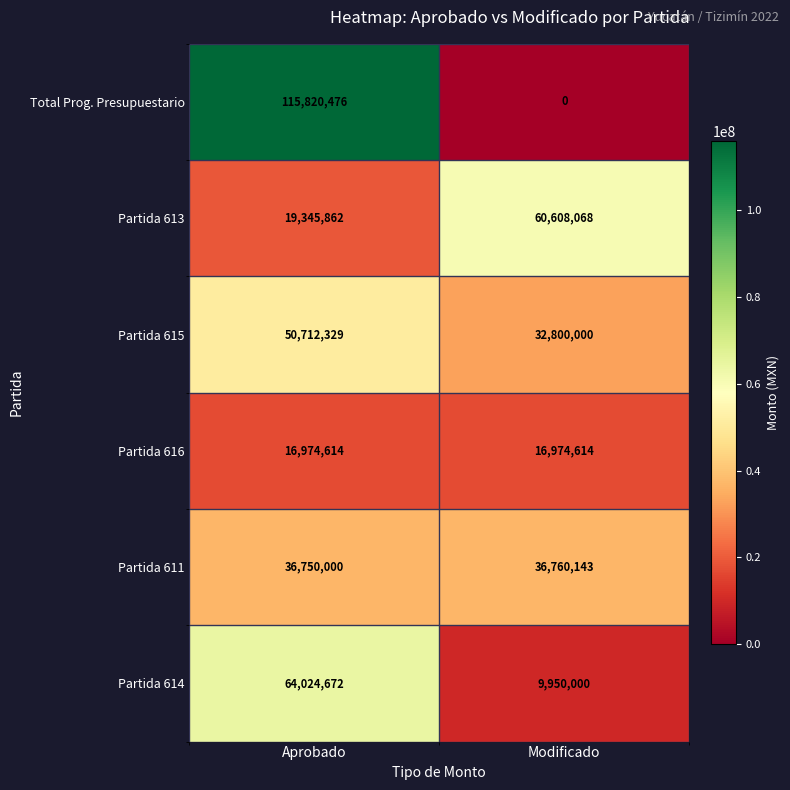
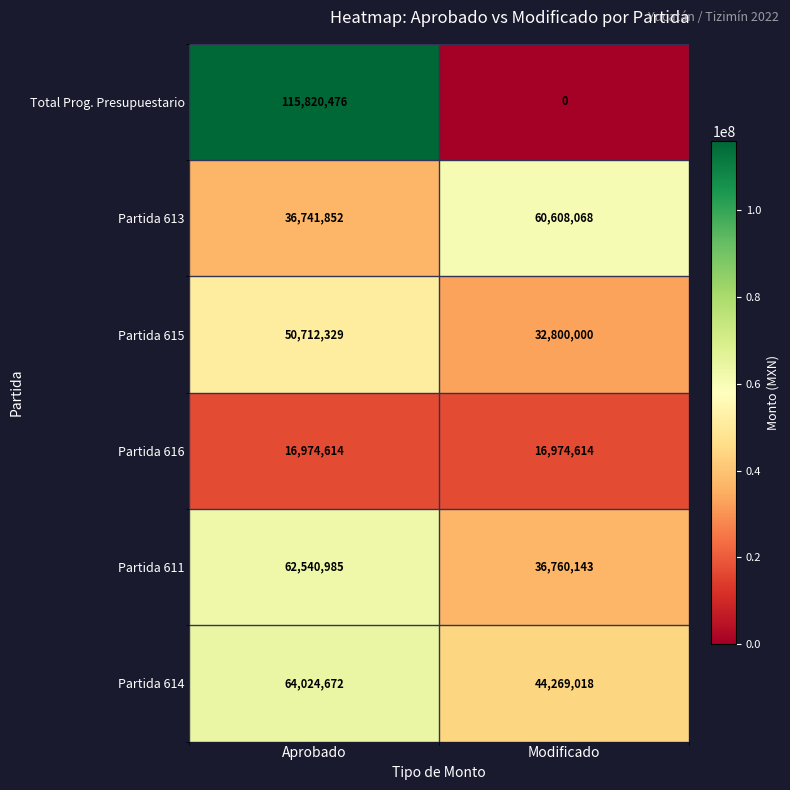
  {
    "Total Prog. Presupuestario": {
      "Aprobado": "115,820,476",
      "Modificado": "0"
    },
    "Partida 613": {
-     "Aprobado": "19,345,862",
+     "Aprobado": "36,741,852",
      "Modificado": "60,608,068"
    },
    "Partida 615": {
      "Aprobado": "50,712,329",
      "Modificado": "32,800,000"
    },
    "Partida 616": {
      "Aprobado": "16,974,614",
      "Modificado": "16,974,614"
    },
    "Partida 611": {
-     "Aprobado": "36,750,000",
+     "Aprobado": "62,540,985",
      "Modificado": "36,760,143"
    },
    "Partida 614": {
      "Aprobado": "64,024,672",
-     "Modificado": "9,950,000"
+     "Modificado": "44,269,018"
    }
  }
